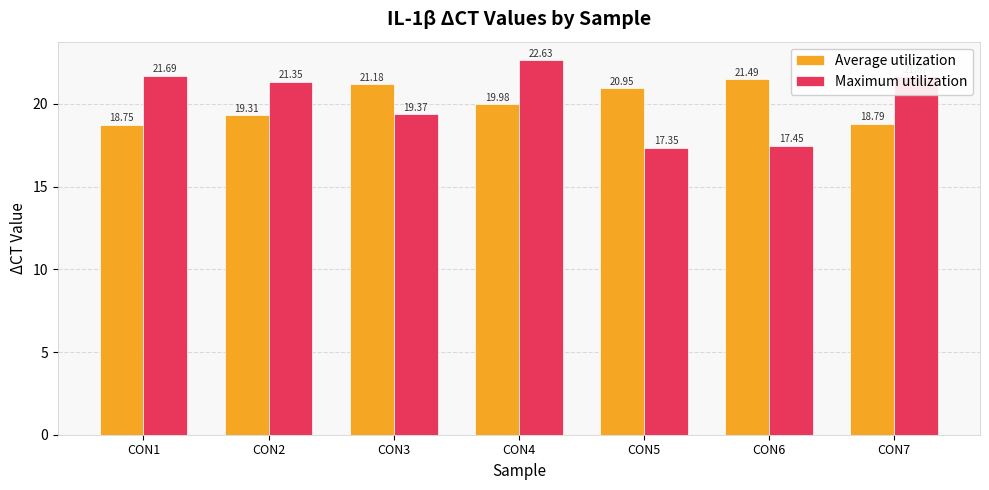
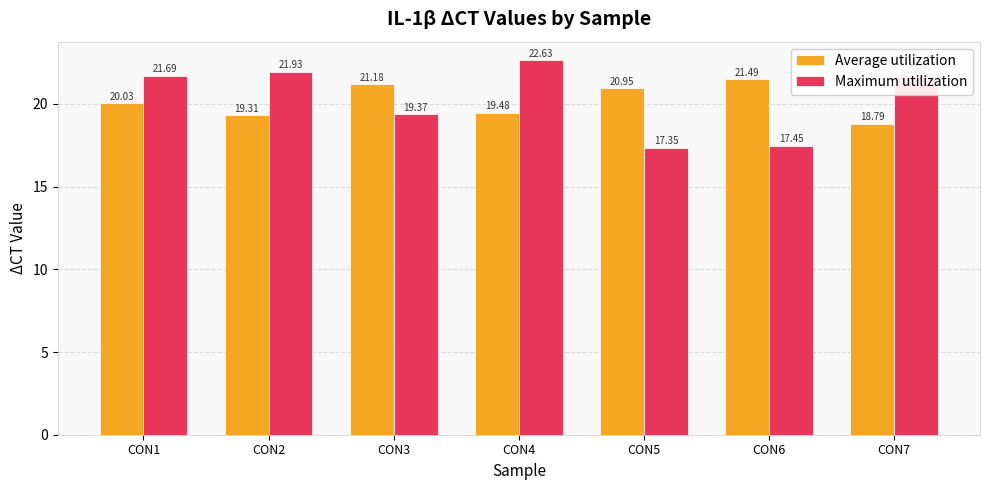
  {
    "Average utilization": {
-     "CON1": 18.75,
+     "CON1": 20.03,
      "CON2": 19.31,
      "CON3": 21.18,
-     "CON4": 19.98,
+     "CON4": 19.48,
      "CON5": 20.95,
      "CON6": 21.49,
      "CON7": 18.79
    },
    "Maximum utilization": {
      "CON1": 21.69,
-     "CON2": 21.35,
+     "CON2": 21.93,
      "CON3": 19.37,
      "CON4": 22.63,
      "CON5": 17.35,
      "CON6": 17.45
    }
  }
